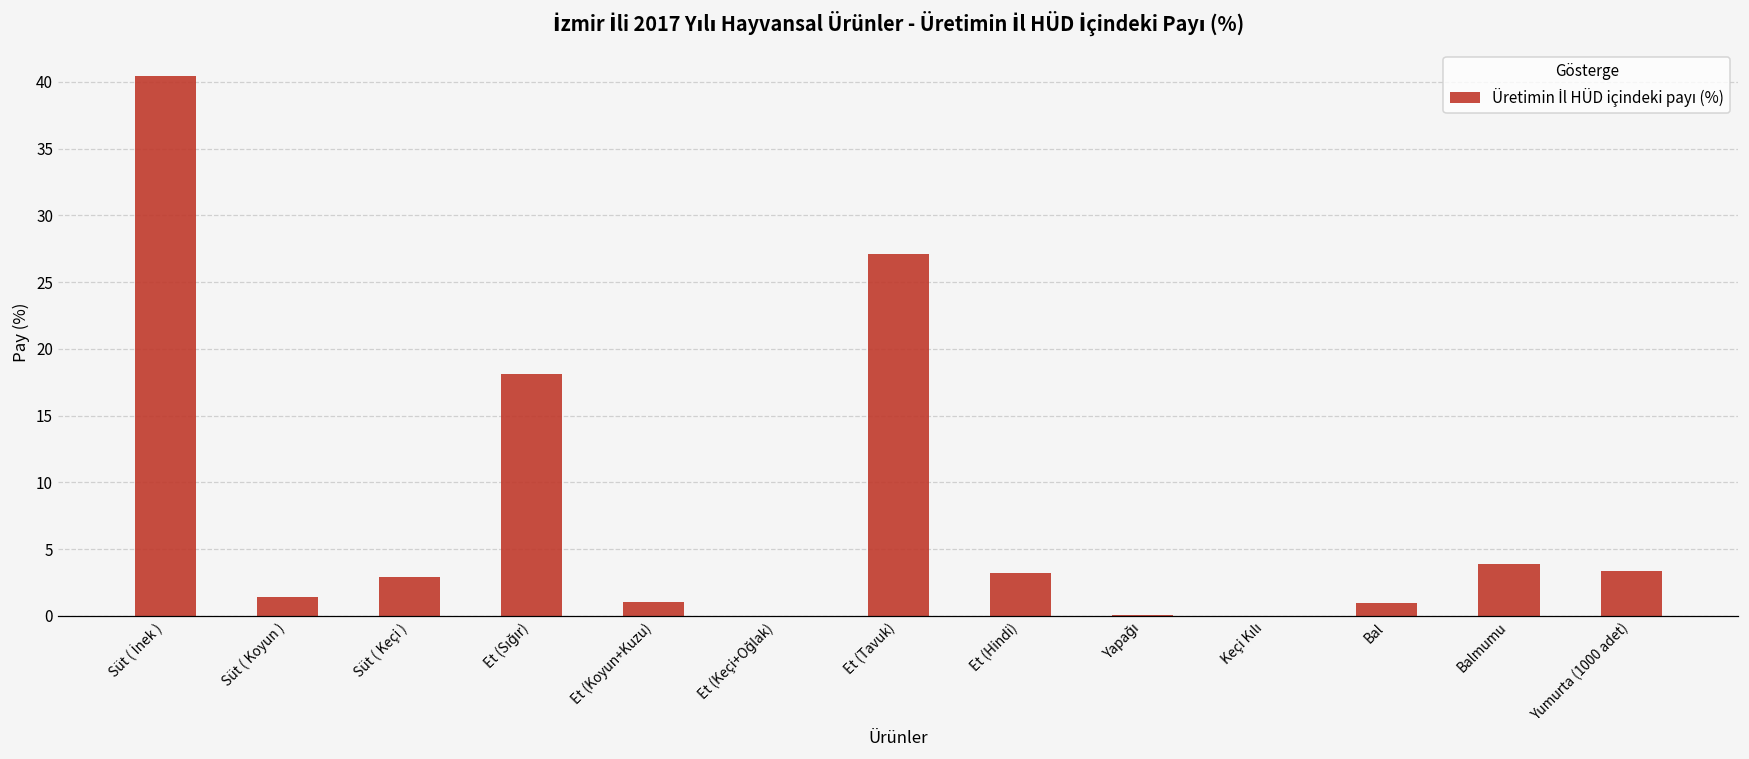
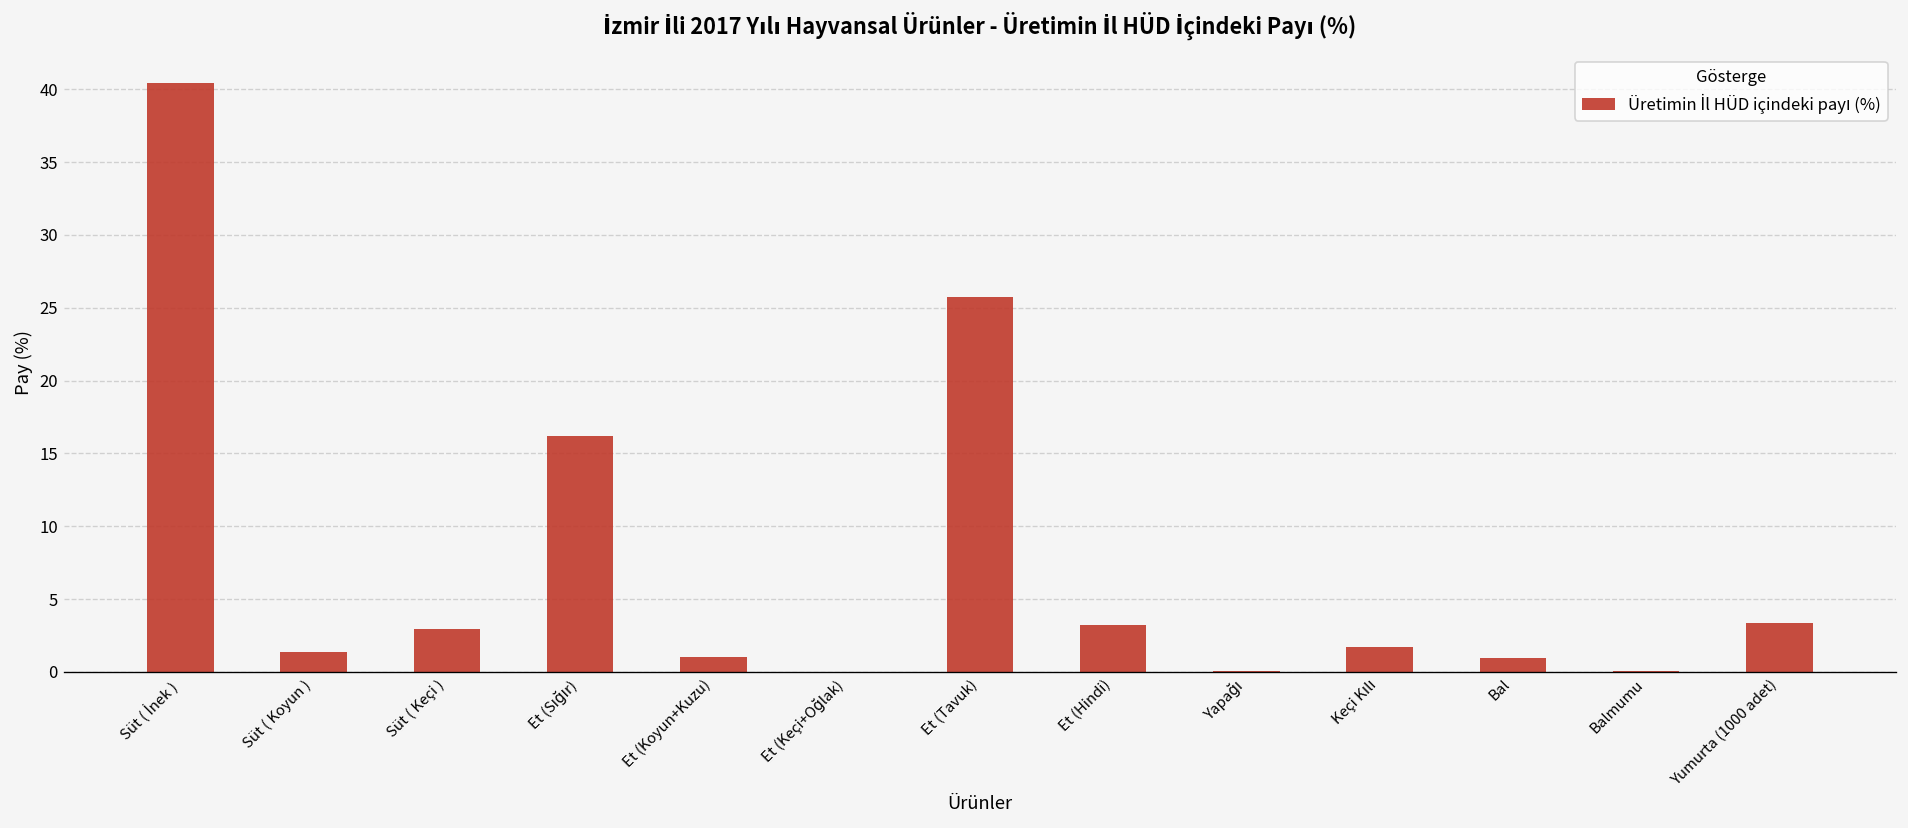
  {
    "Süt ( İnek )": 40.4,
    "Süt ( Koyun )": 1.4,
    "Süt ( Keçi )": 2.9,
-   "Et (Sığır)": 18.1,
+   "Et (Sığır)": 16.2,
    "Et (Koyun+Kuzu)": 1.0,
-   "Et (Tavuk)": 27.1,
+   "Et (Tavuk)": 25.8,
    "Et (Hindi)": 3.2,
-   "Keçi Kılı": 0.0,
+   "Keçi Kılı": 1.7,
    "Bal": 1.0,
-   "Balmumu": 3.9,
+   "Balmumu": 0.0,
    "Yumurta (1000 adet)": 3.4
  }
